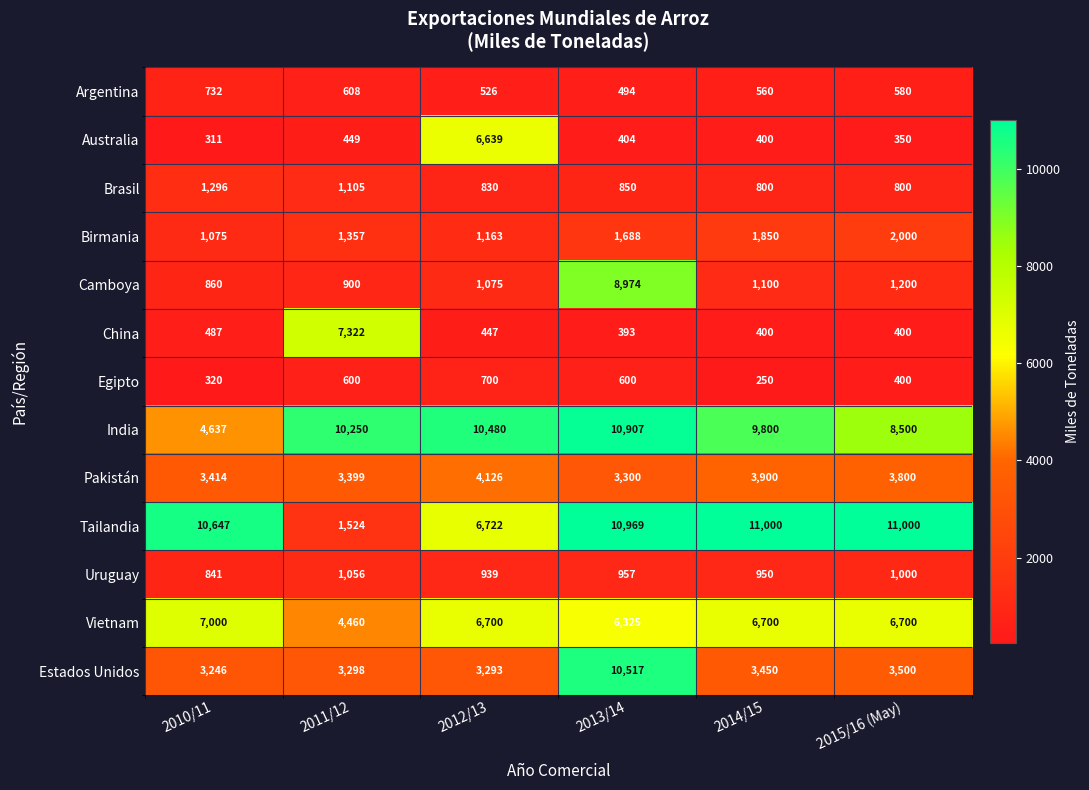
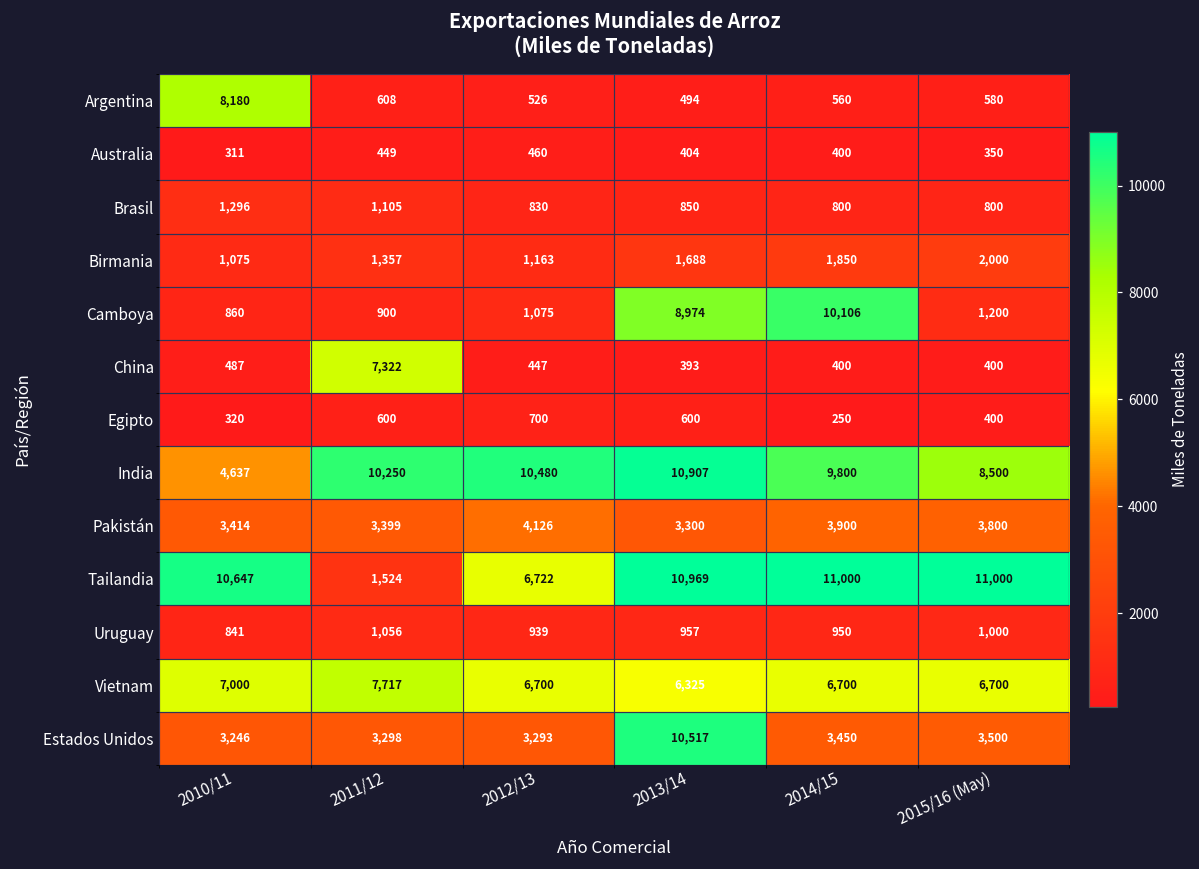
  {
    "Argentina": {
-     "2010/11": "732",
+     "2010/11": "8,180",
      "2011/12": "608",
      "2012/13": "526",
      "2013/14": "494",
      "2014/15": "560",
      "2015/16 (May)": "580"
    },
    "Australia": {
      "2010/11": "311",
      "2011/12": "449",
-     "2012/13": "6,639",
+     "2012/13": "460",
      "2013/14": "404",
      "2014/15": "400",
      "2015/16 (May)": "350"
    },
    "Brasil": {
      "2010/11": "1,296",
      "2011/12": "1,105",
      "2012/13": "830",
      "2013/14": "850",
      "2014/15": "800",
      "2015/16 (May)": "800"
    },
    "Birmania": {
      "2010/11": "1,075",
      "2011/12": "1,357",
      "2012/13": "1,163",
      "2013/14": "1,688",
      "2014/15": "1,850",
      "2015/16 (May)": "2,000"
    },
    "Camboya": {
      "2010/11": "860",
      "2011/12": "900",
      "2012/13": "1,075",
      "2013/14": "8,974",
-     "2014/15": "1,100",
+     "2014/15": "10,106",
      "2015/16 (May)": "1,200"
    },
    "China": {
      "2010/11": "487",
      "2011/12": "7,322",
      "2012/13": "447",
      "2013/14": "393",
      "2014/15": "400",
      "2015/16 (May)": "400"
    },
    "Egipto": {
      "2010/11": "320",
      "2011/12": "600",
      "2012/13": "700",
      "2013/14": "600",
      "2014/15": "250",
      "2015/16 (May)": "400"
    },
    "India": {
      "2010/11": "4,637",
      "2011/12": "10,250",
      "2012/13": "10,480",
      "2013/14": "10,907",
      "2014/15": "9,800",
      "2015/16 (May)": "8,500"
    },
    "Pakistán": {
      "2010/11": "3,414",
      "2011/12": "3,399",
      "2012/13": "4,126",
      "2013/14": "3,300",
      "2014/15": "3,900",
      "2015/16 (May)": "3,800"
    },
    "Tailandia": {
      "2010/11": "10,647",
      "2011/12": "1,524",
      "2012/13": "6,722",
      "2013/14": "10,969",
      "2014/15": "11,000",
      "2015/16 (May)": "11,000"
    },
    "Uruguay": {
      "2010/11": "841",
      "2011/12": "1,056",
      "2012/13": "939",
      "2013/14": "957",
      "2014/15": "950",
      "2015/16 (May)": "1,000"
    },
    "Vietnam": {
      "2010/11": "7,000",
-     "2011/12": "4,460",
+     "2011/12": "7,717",
      "2012/13": "6,700",
      "2013/14": "6,325",
      "2014/15": "6,700",
      "2015/16 (May)": "6,700"
    },
    "Estados Unidos": {
      "2010/11": "3,246",
      "2011/12": "3,298",
      "2012/13": "3,293",
      "2013/14": "10,517",
      "2014/15": "3,450",
      "2015/16 (May)": "3,500"
    }
  }
